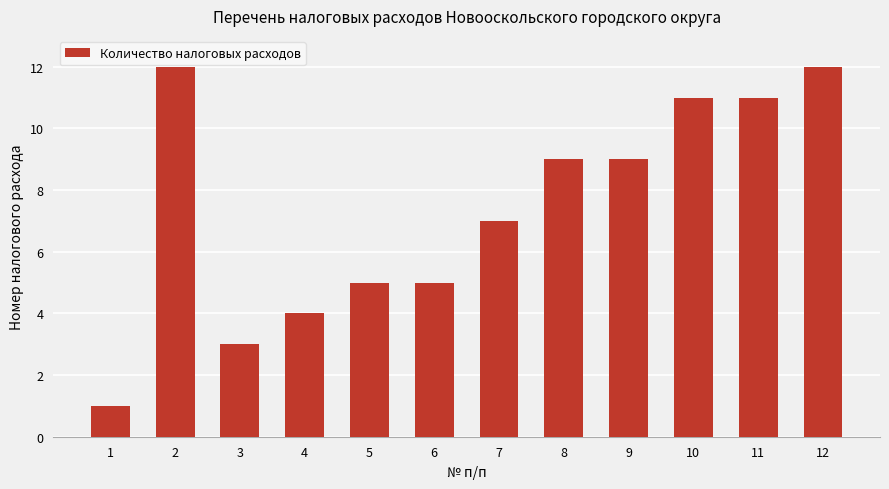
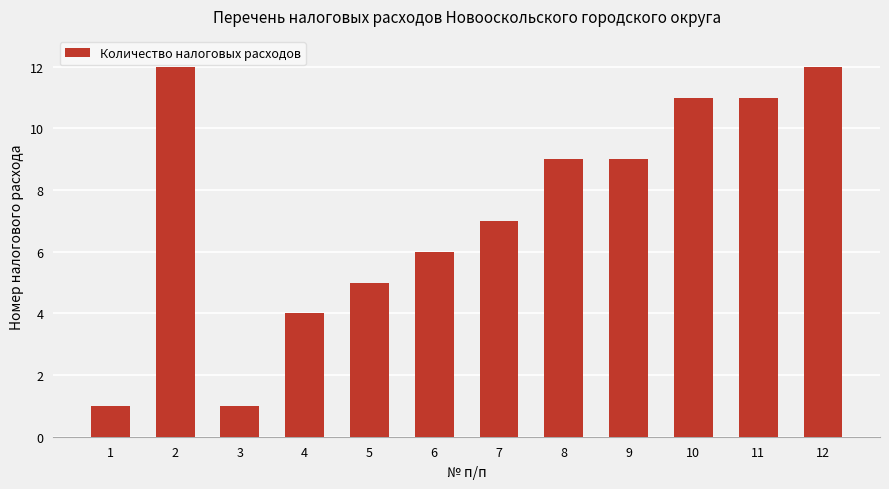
  {
    "1": 1,
    "2": 12,
-   "3": 3,
+   "3": 1,
    "4": 4,
    "5": 5,
-   "6": 5,
+   "6": 6,
    "7": 7,
    "8": 9,
    "9": 9,
    "10": 11,
    "11": 11,
    "12": 12
  }
